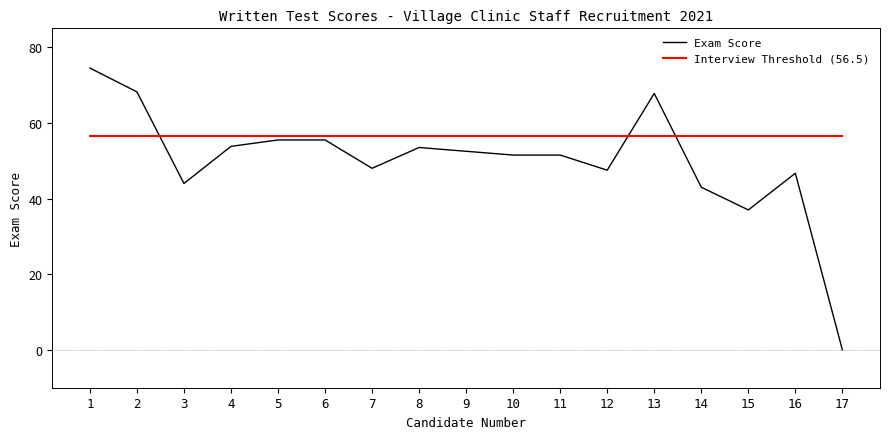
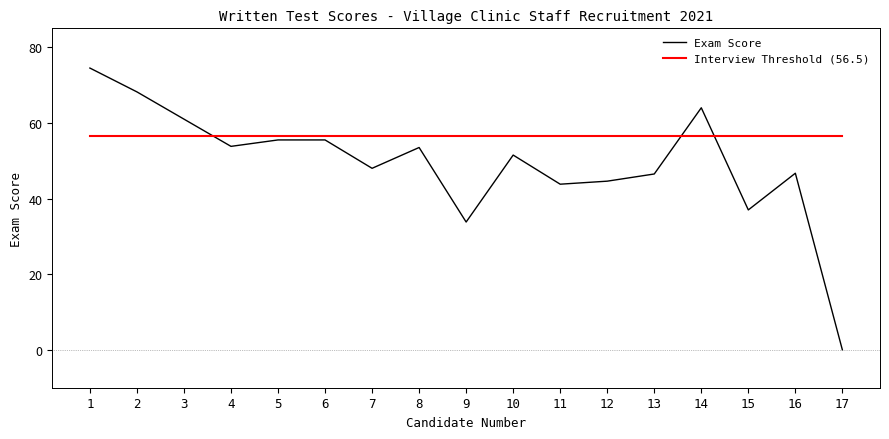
  {
    "Exam Score": {
      "1": 75,
      "2": 68,
-     "3": 44,
+     "3": 61,
      "4": 54,
      "5": 56,
      "6": 56,
      "7": 48,
      "8": 54,
-     "9": 53,
+     "9": 34,
      "10": 52,
-     "11": 52,
-     "12": 48,
-     "13": 68,
-     "14": 43,
+     "11": 44,
+     "12": 45,
+     "13": 47,
+     "14": 64,
      "15": 37,
      "16": 47,
      "17": 0
    },
    "Interview Threshold (56.5)": {
      "1": 57,
      "2": 57,
      "3": 57,
      "4": 57,
      "5": 57,
      "6": 57,
      "7": 57,
      "8": 57,
      "9": 57,
      "10": 57,
      "11": 57,
      "12": 57,
      "13": 57,
      "14": 57,
      "15": 57,
      "16": 57,
      "17": 57
    }
  }
